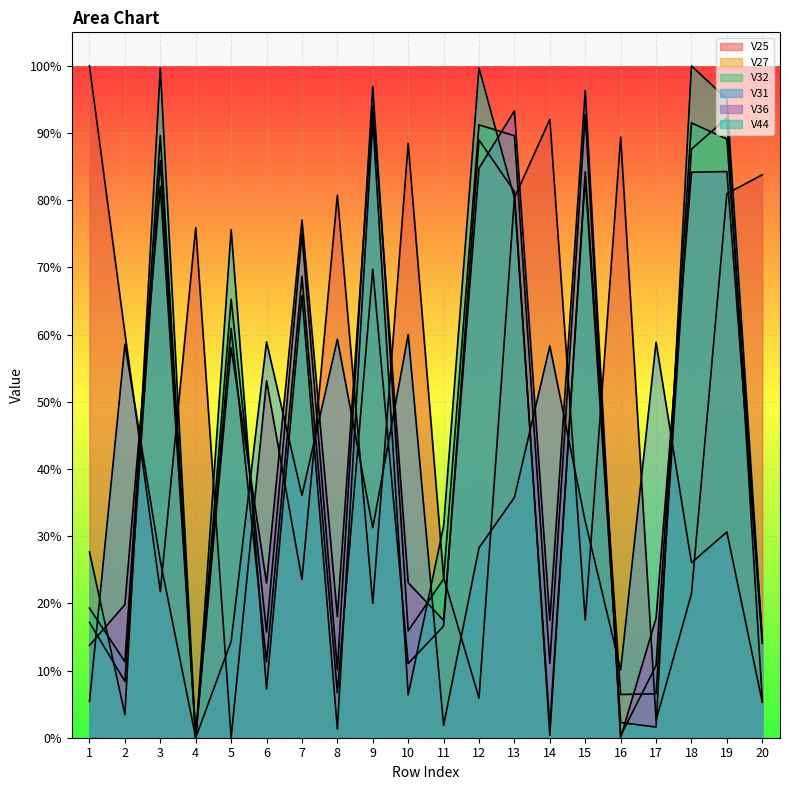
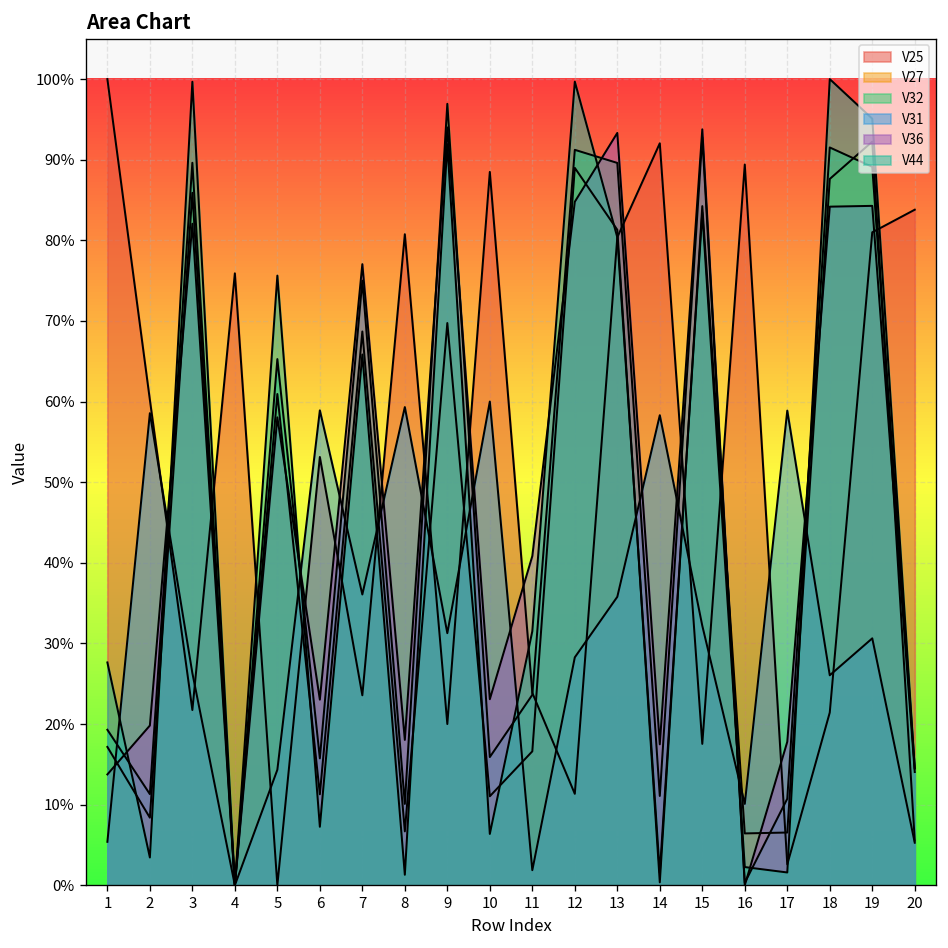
  {
    "V25": {
      "1": "100%",
      "2": "60%",
      "3": "22%",
      "4": "76%",
      "5": "0%",
      "6": "53%",
      "7": "24%",
      "8": "81%",
      "9": "20%",
      "10": "88%",
-     "12": "6%",
+     "12": "11%",
      "14": "92%",
      "15": "18%",
      "16": "89%",
      "17": "3%",
      "18": "21%",
      "19": "81%",
      "20": "84%"
    },
    "V27": {
      "1": "17%",
      "2": "8%",
      "3": "86%",
      "5": "61%",
      "6": "11%",
      "7": "69%",
      "8": "7%",
      "9": "70%",
      "10": "11%",
      "11": "17%",
      "12": "89%",
      "13": "81%",
      "14": "0%",
      "15": "84%",
      "16": "6%",
      "17": "7%",
      "18": "88%"
    },
    "V36": {
      "1": "14%",
      "2": "20%",
      "3": "82%",
      "5": "58%",
      "6": "23%",
      "7": "77%",
      "8": "18%",
      "9": "94%",
      "10": "23%",
-     "11": "17%",
+     "11": "41%",
      "12": "85%",
      "13": "93%",
      "14": "17%",
-     "15": "96%",
+     "15": "94%",
      "17": "18%",
      "18": "84%",
      "19": "84%",
      "20": "14%"
    }
  }
